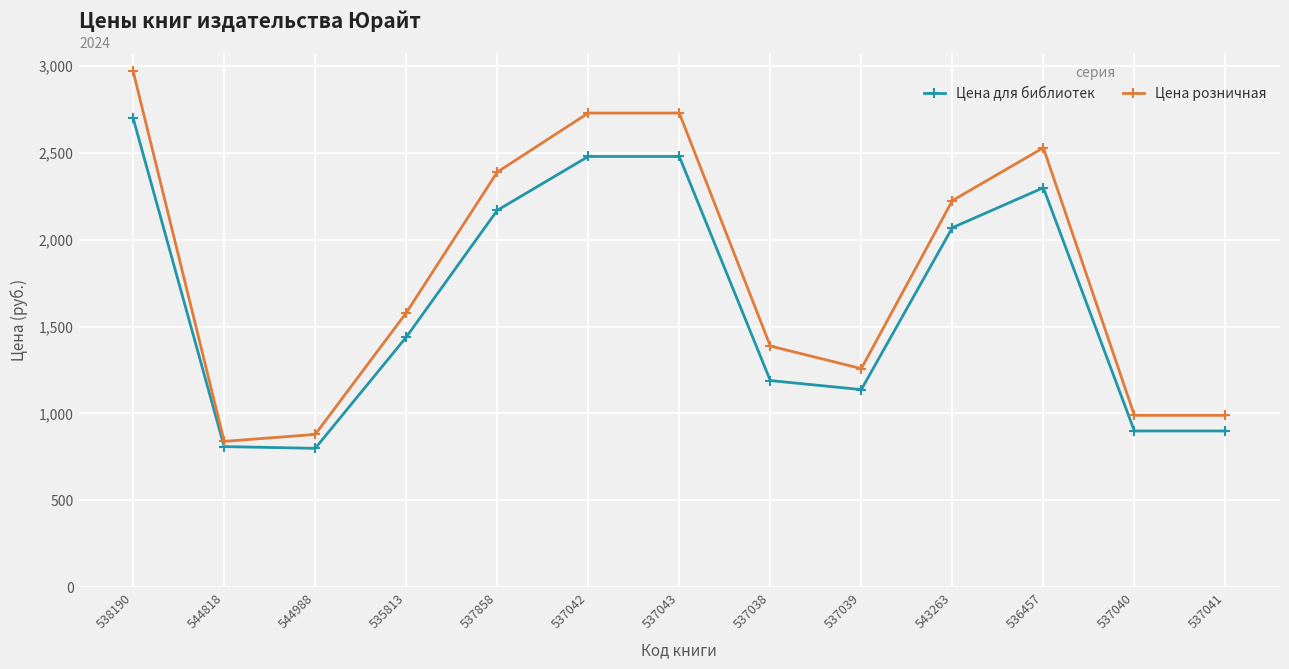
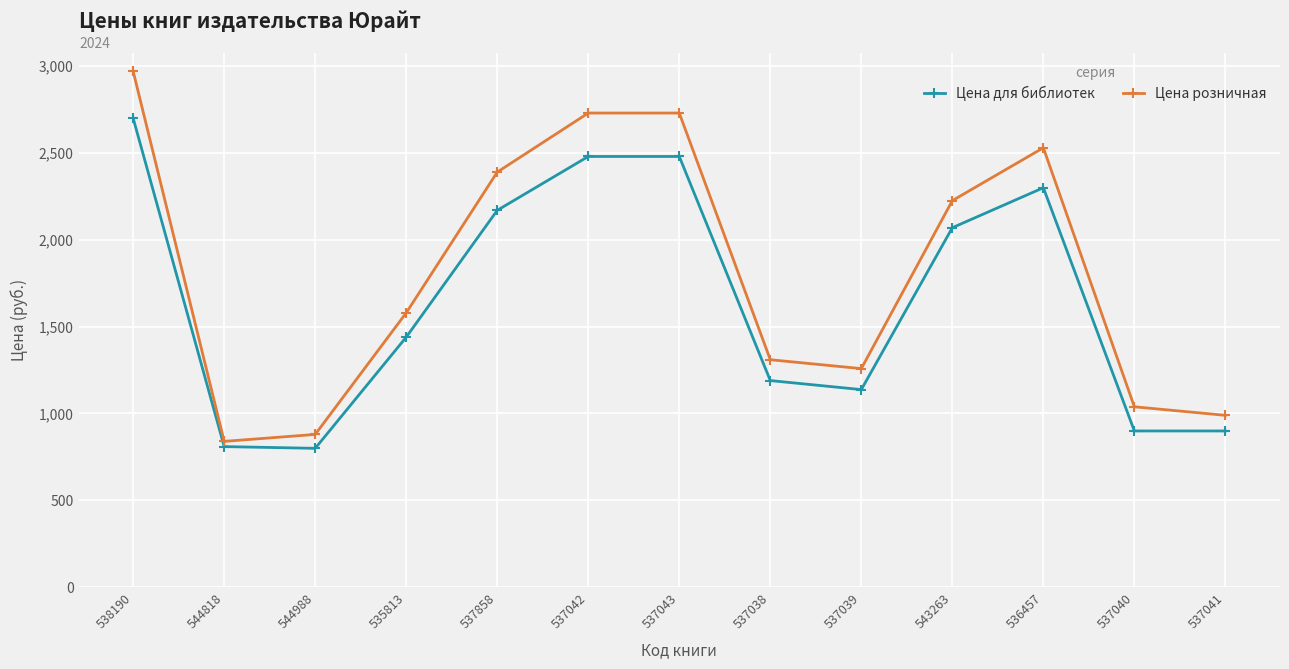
  {
    "Цена для библиотек": {
      "538190": "2,700",
      "544818": "810",
      "544988": "800",
      "535813": "1,440",
      "537858": "2,170",
      "537042": "2,480",
      "537043": "2,480",
      "537038": "1,190",
      "537039": "1,140",
      "543263": "2,070",
      "536457": "2,300",
      "537040": "900",
      "537041": "900"
    },
    "Цена розничная": {
      "538190": "2,970",
      "544818": "840",
      "544988": "880",
      "535813": "1,580",
      "537858": "2,390",
      "537042": "2,730",
      "537043": "2,730",
-     "537038": "1,390",
+     "537038": "1,310",
      "537039": "1,260",
      "543263": "2,220",
      "536457": "2,530",
-     "537040": "990",
+     "537040": "1,040",
      "537041": "990"
    }
  }
